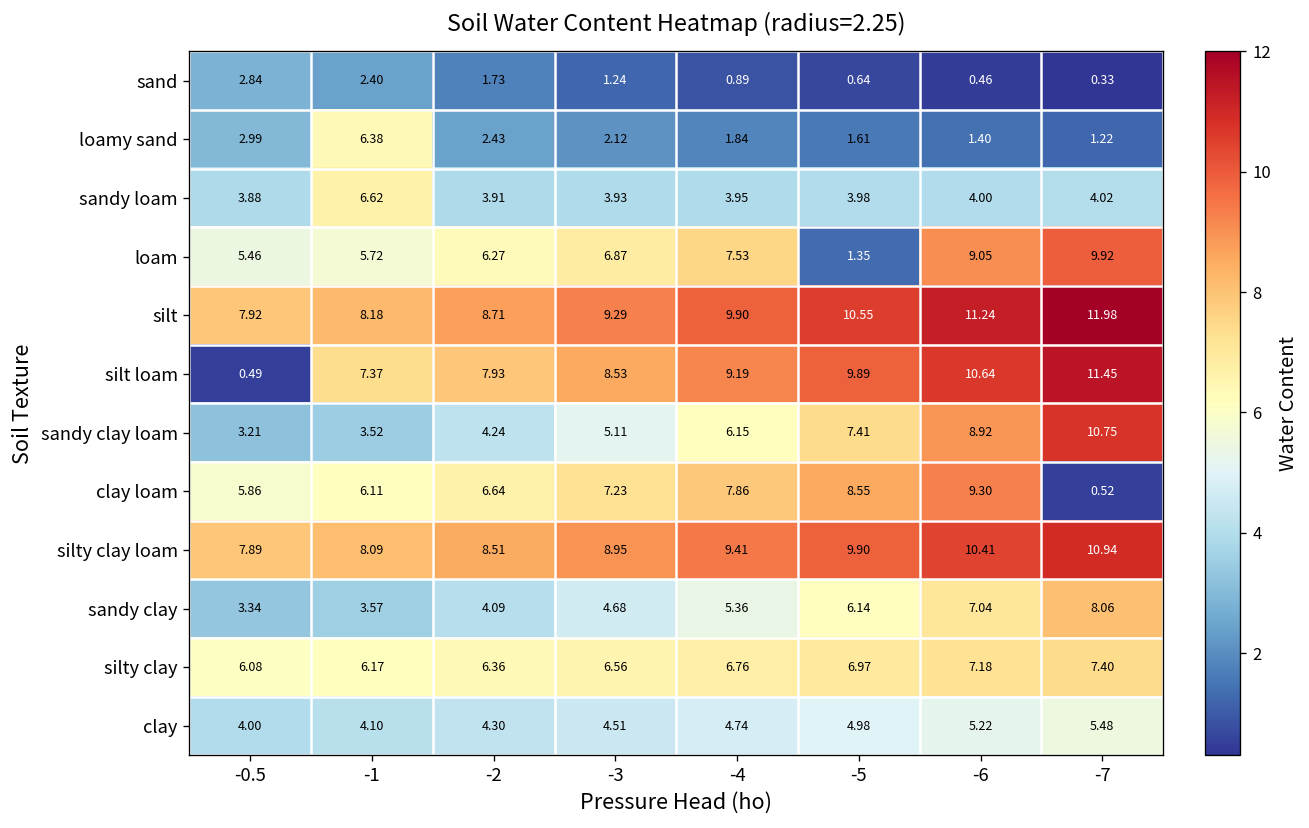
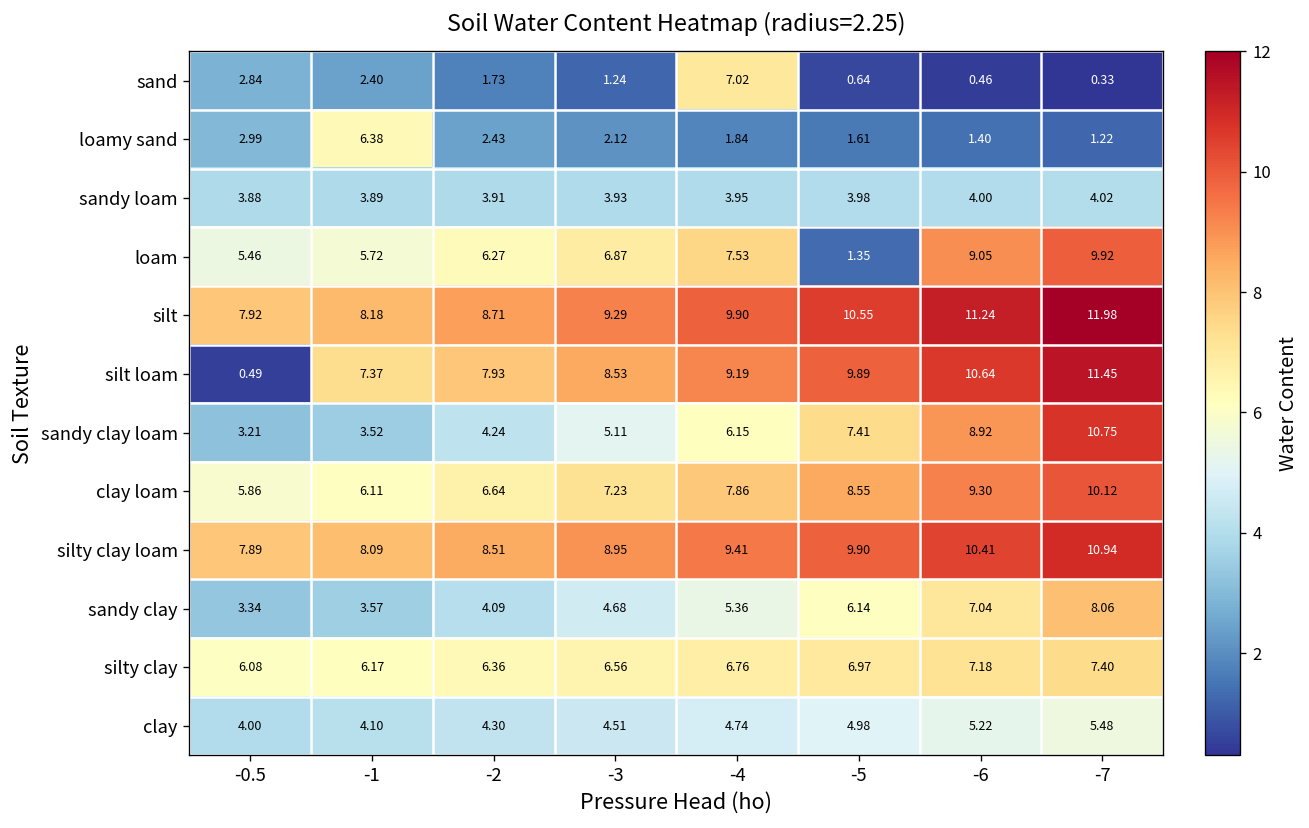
  {
    "sand": {
      "-0.5": 2.84,
      "-1": 2.40,
      "-2": 1.73,
      "-3": 1.24,
-     "-4": 0.89,
+     "-4": 7.02,
      "-5": 0.64,
      "-6": 0.46,
      "-7": 0.33
    },
    "loamy sand": {
      "-0.5": 2.99,
      "-1": 6.38,
      "-2": 2.43,
      "-3": 2.12,
      "-4": 1.84,
      "-5": 1.61,
      "-6": 1.40,
      "-7": 1.22
    },
    "sandy loam": {
      "-0.5": 3.88,
-     "-1": 6.62,
+     "-1": 3.89,
      "-2": 3.91,
      "-3": 3.93,
      "-4": 3.95,
      "-5": 3.98,
      "-6": 4.00,
      "-7": 4.02
    },
    "loam": {
      "-0.5": 5.46,
      "-1": 5.72,
      "-2": 6.27,
      "-3": 6.87,
      "-4": 7.53,
      "-5": 1.35,
      "-6": 9.05,
      "-7": 9.92
    },
    "silt": {
      "-0.5": 7.92,
      "-1": 8.18,
      "-2": 8.71,
      "-3": 9.29,
      "-4": 9.90,
      "-5": 10.55,
      "-6": 11.24,
      "-7": 11.98
    },
    "silt loam": {
      "-0.5": 0.49,
      "-1": 7.37,
      "-2": 7.93,
      "-3": 8.53,
      "-4": 9.19,
      "-5": 9.89,
      "-6": 10.64,
      "-7": 11.45
    },
    "sandy clay loam": {
      "-0.5": 3.21,
      "-1": 3.52,
      "-2": 4.24,
      "-3": 5.11,
      "-4": 6.15,
      "-5": 7.41,
      "-6": 8.92,
      "-7": 10.75
    },
    "clay loam": {
      "-0.5": 5.86,
      "-1": 6.11,
      "-2": 6.64,
      "-3": 7.23,
      "-4": 7.86,
      "-5": 8.55,
      "-6": 9.30,
-     "-7": 0.52
+     "-7": 10.12
    },
    "silty clay loam": {
      "-0.5": 7.89,
      "-1": 8.09,
      "-2": 8.51,
      "-3": 8.95,
      "-4": 9.41,
      "-5": 9.90,
      "-6": 10.41,
      "-7": 10.94
    },
    "sandy clay": {
      "-0.5": 3.34,
      "-1": 3.57,
      "-2": 4.09,
      "-3": 4.68,
      "-4": 5.36,
      "-5": 6.14,
      "-6": 7.04,
      "-7": 8.06
    },
    "silty clay": {
      "-0.5": 6.08,
      "-1": 6.17,
      "-2": 6.36,
      "-3": 6.56,
      "-4": 6.76,
      "-5": 6.97,
      "-6": 7.18,
      "-7": 7.40
    },
    "clay": {
      "-0.5": 4.00,
      "-1": 4.10,
      "-2": 4.30,
      "-3": 4.51,
      "-4": 4.74,
      "-5": 4.98,
      "-6": 5.22,
      "-7": 5.48
    }
  }
